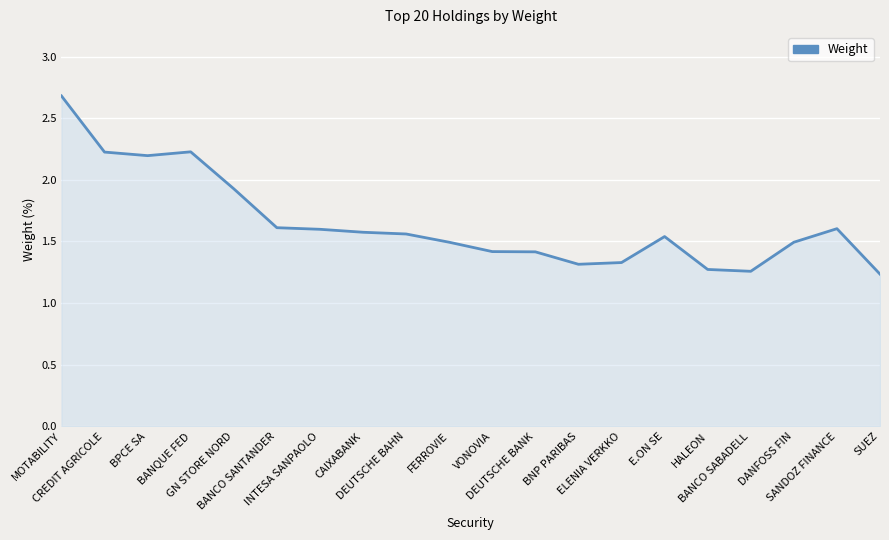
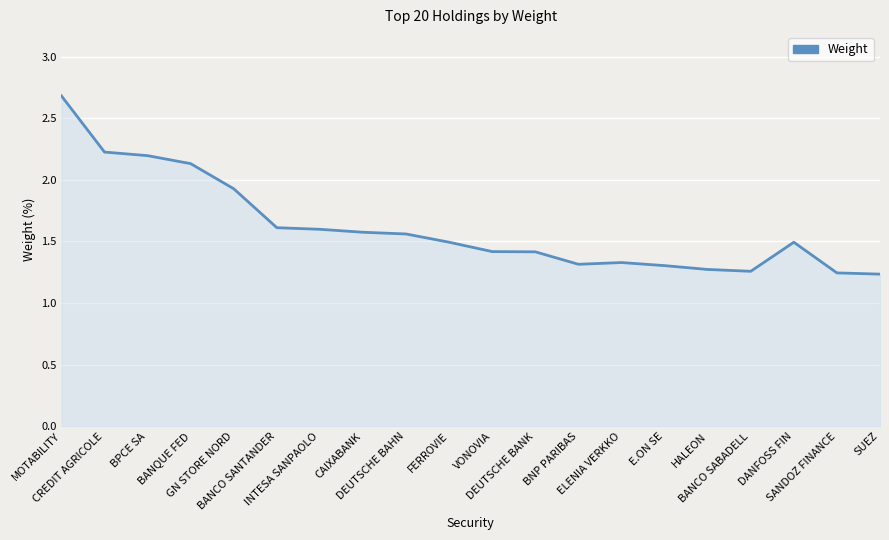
  {
    "MOTABILITY": 2.68,
    "CREDIT AGRICOLE": 2.23,
    "BPCE SA": 2.20,
-   "BANQUE FED": 2.23,
+   "BANQUE FED": 2.13,
    "GN STORE NORD": 1.93,
    "BANCO SANTANDER": 1.61,
    "INTESA SANPAOLO": 1.60,
    "CAIXABANK": 1.58,
    "DEUTSCHE BAHN": 1.56,
    "FERROVIE": 1.49,
    "VONOVIA": 1.42,
    "DEUTSCHE BANK": 1.42,
    "BNP PARIBAS": 1.32,
    "ELENIA VERKKO": 1.33,
-   "E.ON SE": 1.54,
+   "E.ON SE": 1.30,
    "HALEON": 1.27,
    "BANCO SABADELL": 1.26,
    "DANFOSS FIN": 1.49,
-   "SANDOZ FINANCE": 1.60,
+   "SANDOZ FINANCE": 1.25,
    "SUEZ": 1.24
  }
